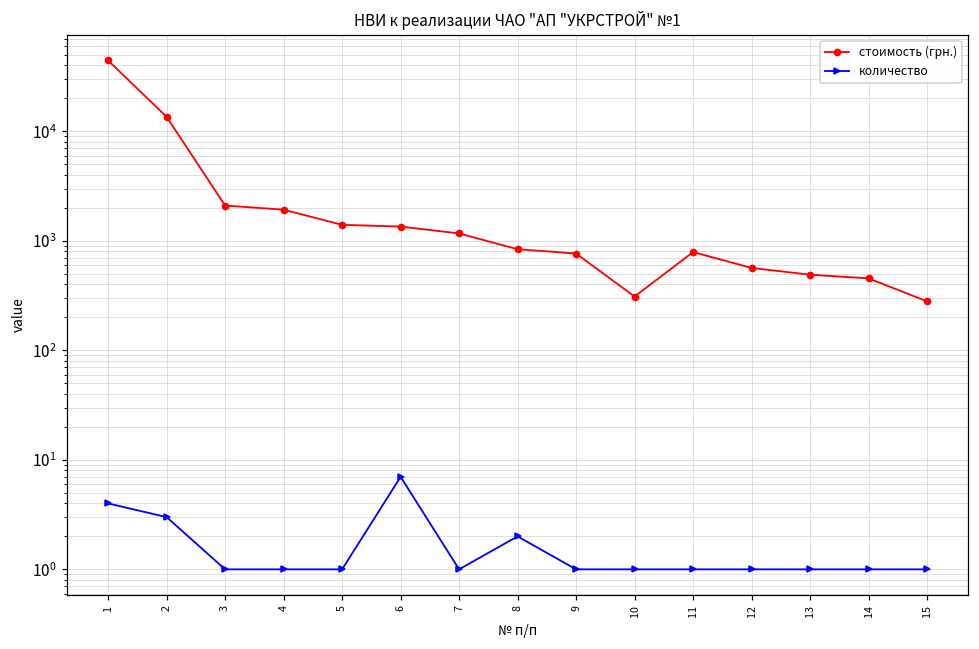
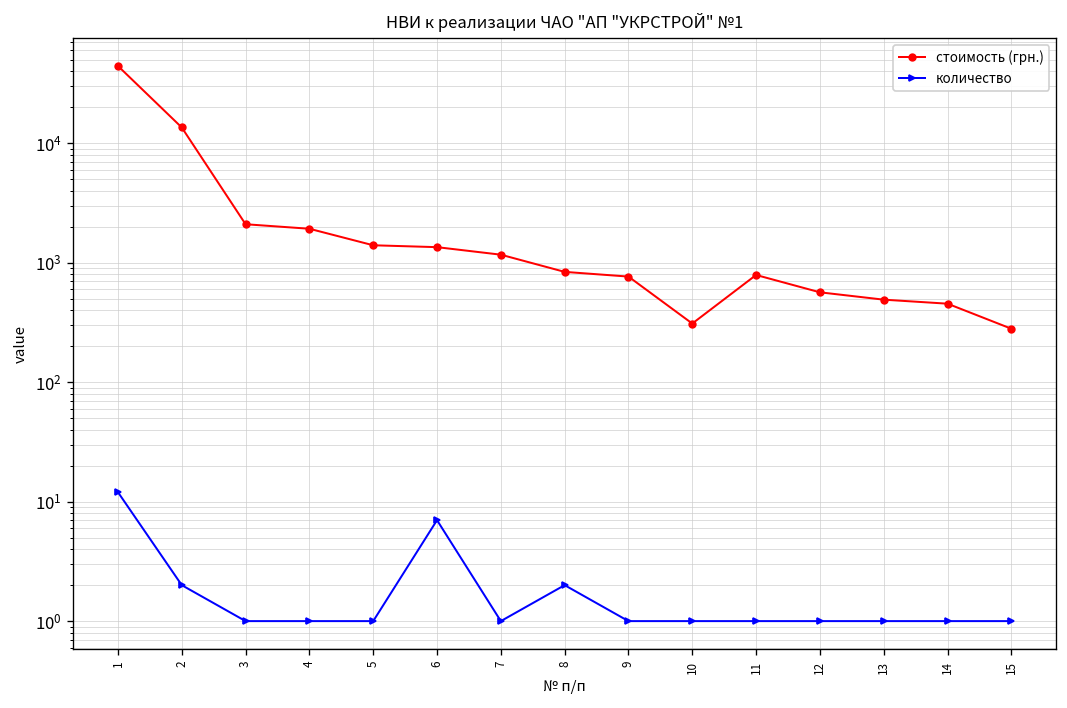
  {
    "стоимость (грн.)": {
      "1": 40000,
      "2": 14000,
      "3": 2100,
      "4": 1900,
      "5": 1400,
      "6": 1400,
      "7": 1200,
      "8": 800,
      "9": 800,
      "10": 310,
      "11": 800,
      "12": 600,
      "13": 500,
      "14": 500,
      "15": 280
    },
    "количество": {
-     "1": 4,
-     "2": 3,
+     "1": 12,
+     "2": 2,
      "3": 1,
      "4": 1,
      "5": 1,
      "6": 7,
      "7": 1,
      "8": 2,
      "9": 1,
      "10": 1,
      "11": 1,
      "12": 1,
      "13": 1,
      "14": 1,
      "15": 1
    }
  }
